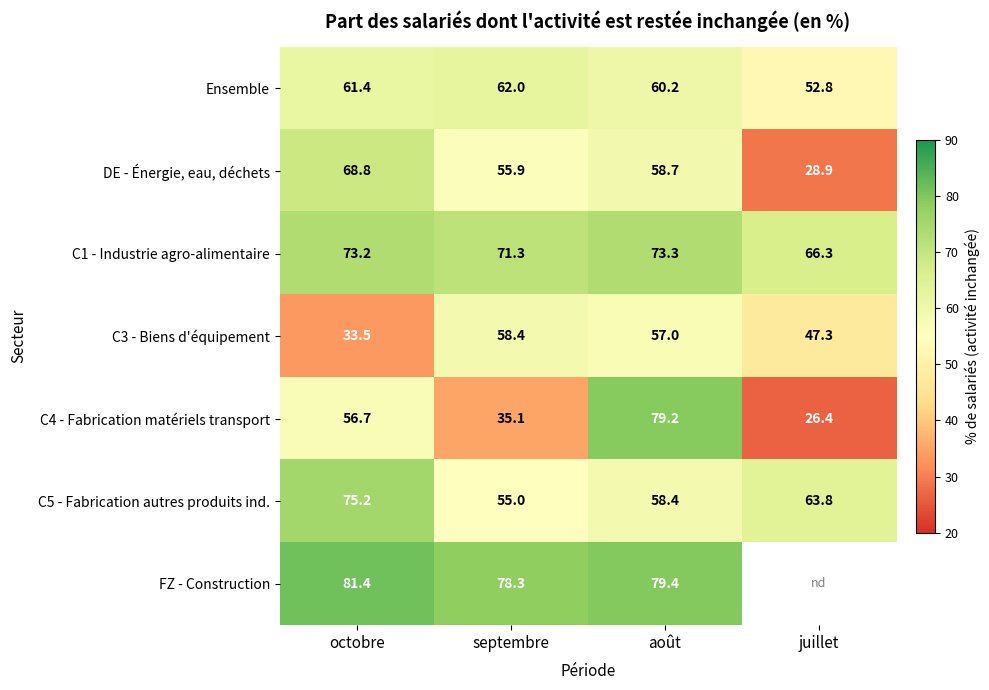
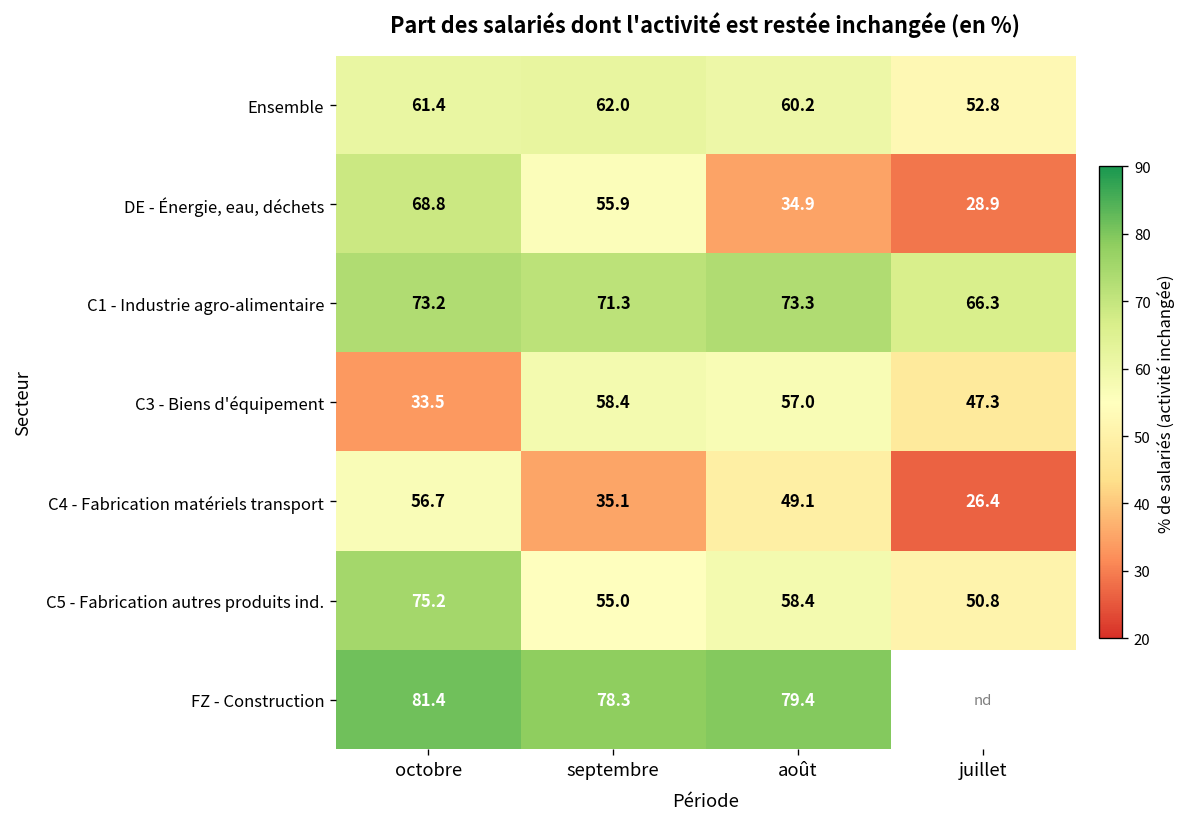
  {
    "Ensemble": {
      "octobre": 61.4,
      "septembre": 62.0,
      "août": 60.2,
      "juillet": 52.8
    },
    "DE - Énergie, eau, déchets": {
      "octobre": 68.8,
      "septembre": 55.9,
-     "août": 58.7,
+     "août": 34.9,
      "juillet": 28.9
    },
    "C1 - Industrie agro-alimentaire": {
      "octobre": 73.2,
      "septembre": 71.3,
      "août": 73.3,
      "juillet": 66.3
    },
    "C3 - Biens d'équipement": {
      "octobre": 33.5,
      "septembre": 58.4,
      "août": 57.0,
      "juillet": 47.3
    },
    "C4 - Fabrication matériels transport": {
      "octobre": 56.7,
      "septembre": 35.1,
-     "août": 79.2,
+     "août": 49.1,
      "juillet": 26.4
    },
    "C5 - Fabrication autres produits ind.": {
      "octobre": 75.2,
      "septembre": 55.0,
      "août": 58.4,
-     "juillet": 63.8
+     "juillet": 50.8
    },
    "FZ - Construction": {
      "octobre": 81.4,
      "septembre": 78.3,
      "août": 79.4
    }
  }
